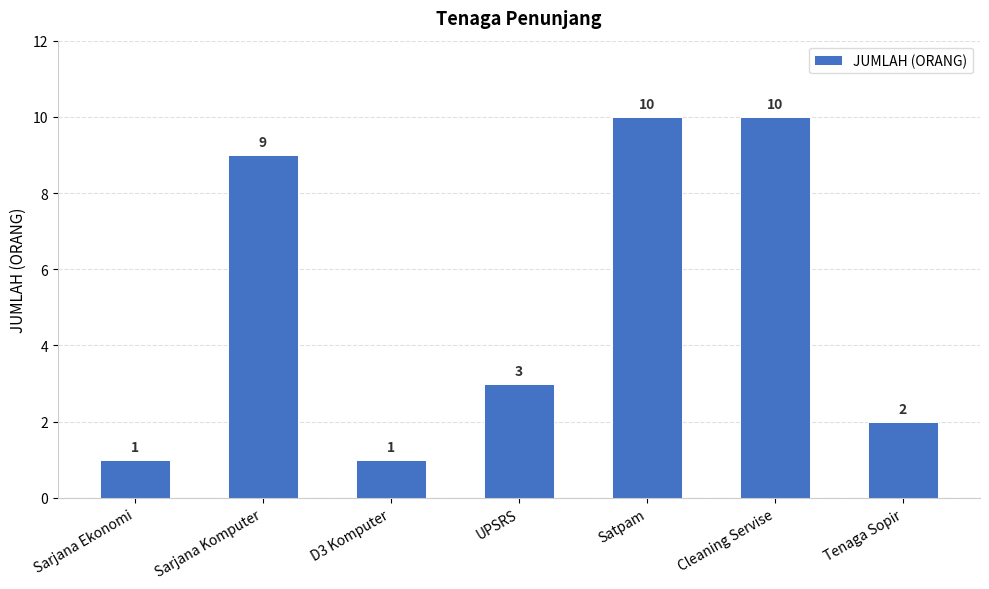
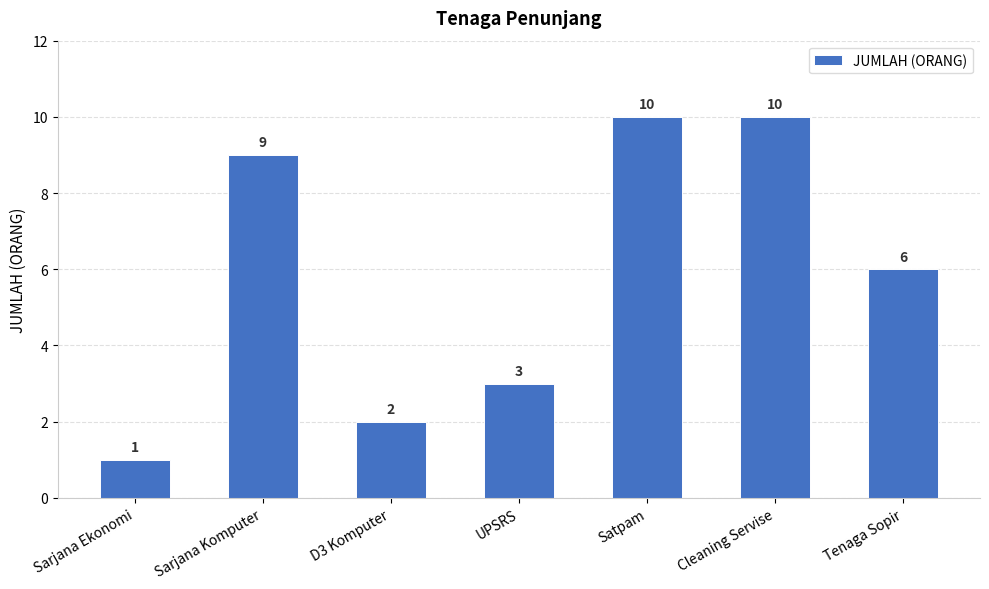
  {
    "Sarjana Ekonomi": 1,
    "Sarjana Komputer": 9,
-   "D3 Komputer": 1,
+   "D3 Komputer": 2,
    "UPSRS": 3,
    "Satpam": 10,
    "Cleaning Servise": 10,
-   "Tenaga Sopir": 2
+   "Tenaga Sopir": 6
  }
